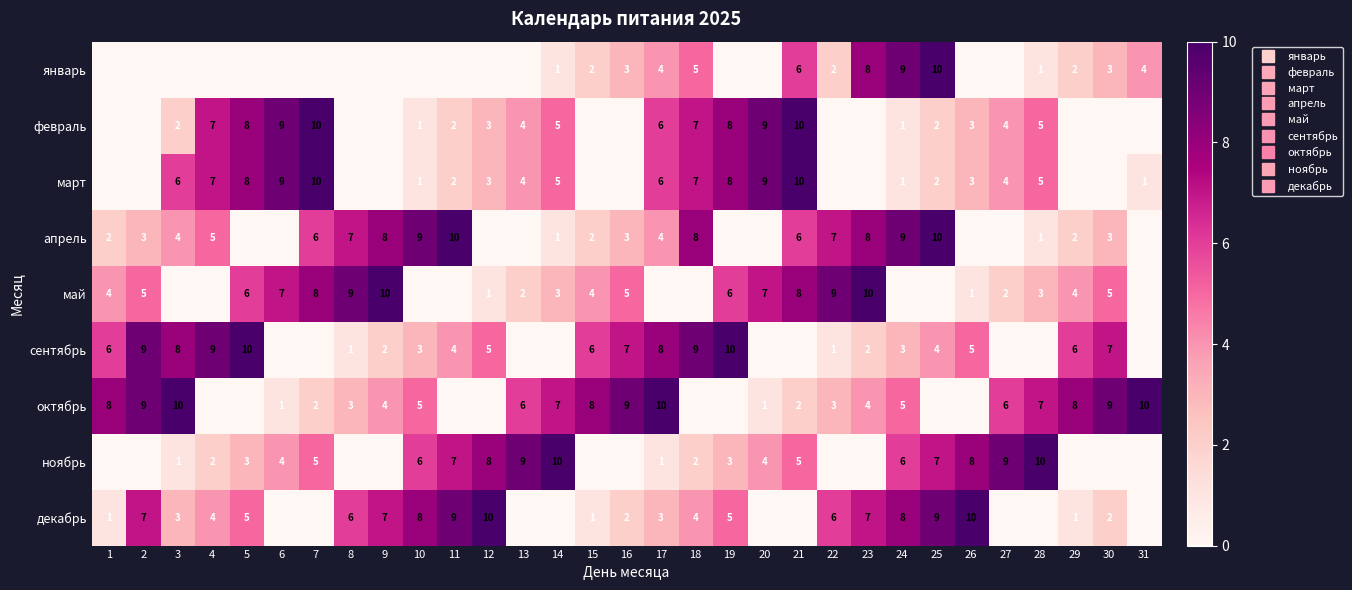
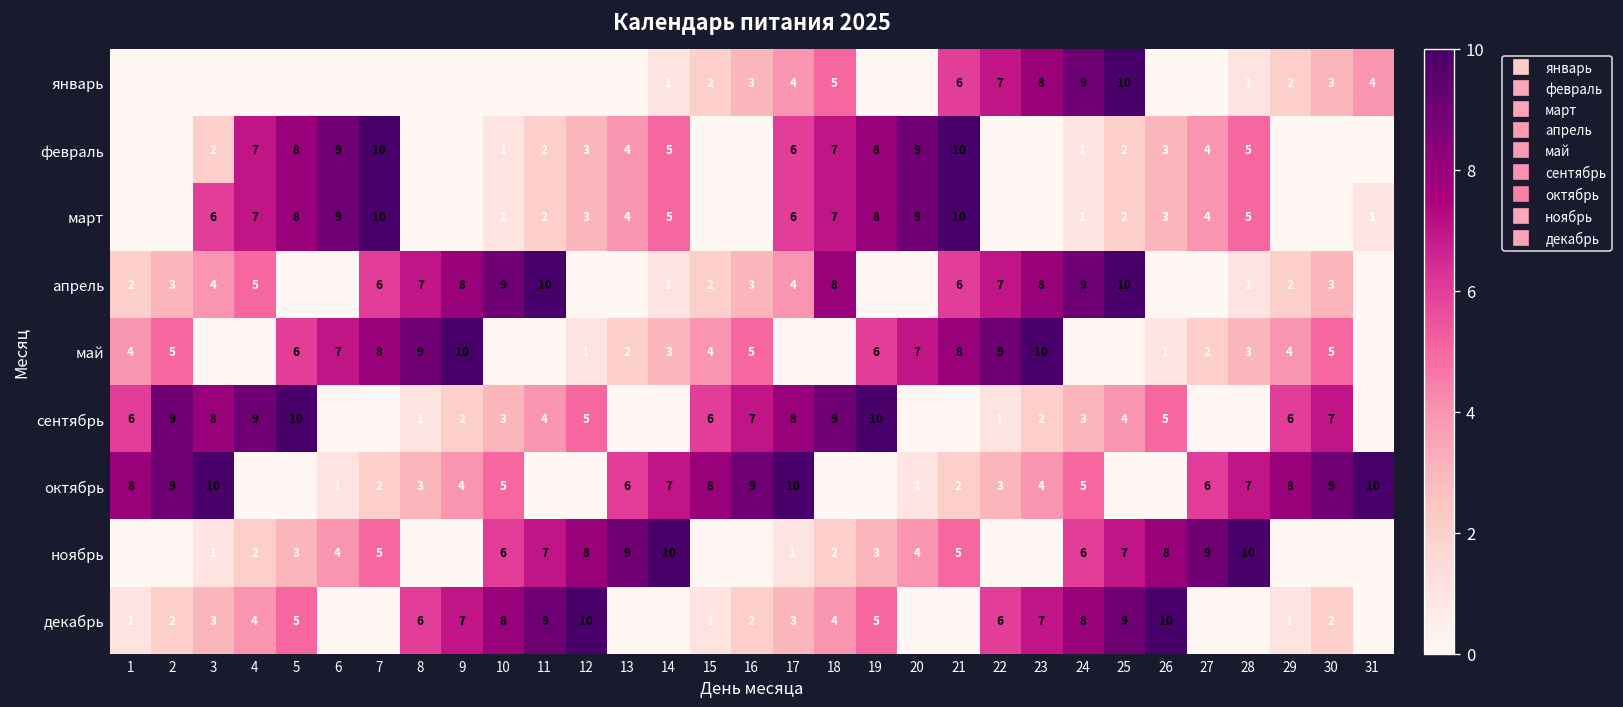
  {
    "январь": {
      "15": 2,
      "16": 3,
      "17": 4,
      "18": 5,
      "21": 6,
-     "22": 2,
+     "22": 7,
      "23": 8,
      "24": 9,
      "25": 10,
      "29": 2,
      "30": 3,
      "31": 4
    },
    "февраль": {
      "3": 2,
      "4": 7,
      "5": 8,
      "6": 9,
      "7": 10,
      "11": 2,
      "12": 3,
      "13": 4,
      "14": 5,
      "17": 6,
      "18": 7,
      "19": 8,
      "20": 9,
      "21": 10,
      "25": 2,
      "26": 3,
      "27": 4,
      "28": 5
    },
    "март": {
      "3": 6,
      "4": 7,
      "5": 8,
      "6": 9,
      "7": 10,
      "11": 2,
      "12": 3,
      "13": 4,
      "14": 5,
      "17": 6,
      "18": 7,
      "19": 8,
      "20": 9,
      "21": 10,
      "25": 2,
      "26": 3,
      "27": 4,
      "28": 5
    },
    "апрель": {
      "1": 2,
      "2": 3,
      "3": 4,
      "4": 5,
      "7": 6,
      "8": 7,
      "9": 8,
      "10": 9,
      "11": 10,
      "15": 2,
      "16": 3,
      "17": 4,
      "18": 8,
      "21": 6,
      "22": 7,
      "23": 8,
      "24": 9,
      "25": 10,
      "29": 2,
      "30": 3
    },
    "май": {
      "1": 4,
      "2": 5,
      "5": 6,
      "6": 7,
      "7": 8,
      "8": 9,
      "9": 10,
      "13": 2,
      "14": 3,
      "15": 4,
      "16": 5,
      "19": 6,
      "20": 7,
      "21": 8,
      "22": 9,
      "23": 10,
      "27": 2,
      "28": 3,
      "29": 4,
      "30": 5
    },
    "сентябрь": {
      "1": 6,
      "2": 9,
      "3": 8,
      "4": 9,
      "5": 10,
      "9": 2,
      "10": 3,
      "11": 4,
      "12": 5,
      "15": 6,
      "16": 7,
      "17": 8,
      "18": 9,
      "19": 10,
      "23": 2,
      "24": 3,
      "25": 4,
      "26": 5,
      "29": 6,
      "30": 7
    },
    "октябрь": {
      "1": 8,
      "2": 9,
      "3": 10,
      "7": 2,
      "8": 3,
      "9": 4,
      "10": 5,
      "13": 6,
      "14": 7,
      "15": 8,
      "16": 9,
      "17": 10,
      "21": 2,
      "22": 3,
      "23": 4,
      "24": 5,
      "27": 6,
      "28": 7,
      "29": 8,
      "30": 9,
      "31": 10
    },
    "ноябрь": {
      "4": 2,
      "5": 3,
      "6": 4,
      "7": 5,
      "10": 6,
      "11": 7,
      "12": 8,
      "13": 9,
      "14": 10,
      "18": 2,
      "19": 3,
      "20": 4,
      "21": 5,
      "24": 6,
      "25": 7,
      "26": 8,
      "27": 9,
      "28": 10
    },
    "декабрь": {
-     "2": 7,
+     "2": 2,
      "3": 3,
      "4": 4,
      "5": 5,
      "8": 6,
      "9": 7,
      "10": 8,
      "11": 9,
      "12": 10,
      "16": 2,
      "17": 3,
      "18": 4,
      "19": 5,
      "22": 6,
      "23": 7,
      "24": 8,
      "25": 9,
      "26": 10,
      "30": 2
    }
  }
